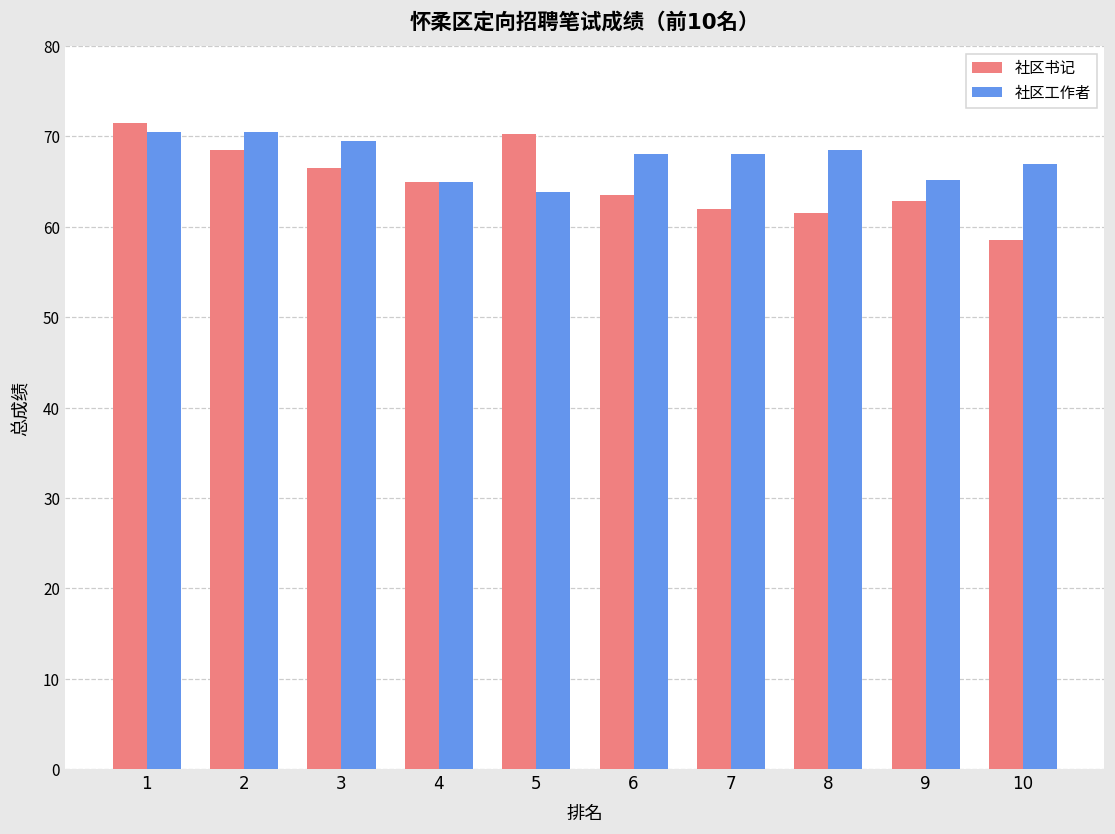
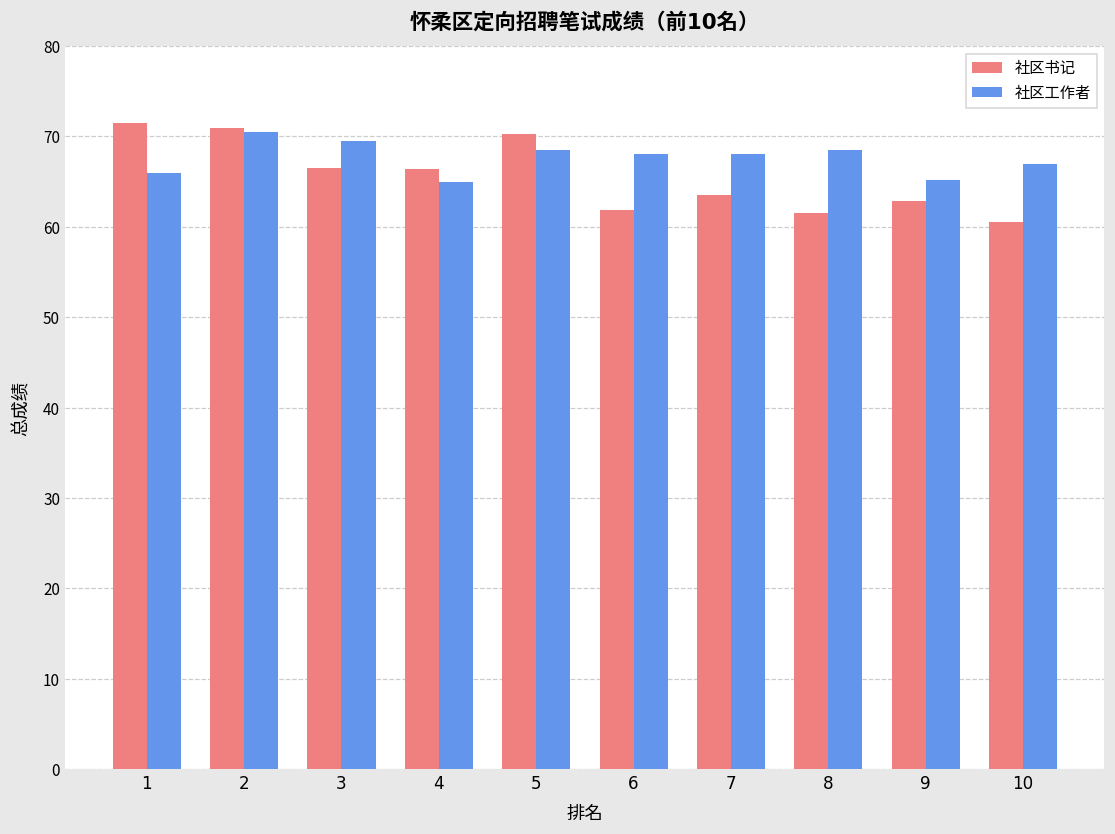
  {
    "社区书记": {
      "1": 72,
-     "2": 69,
+     "2": 71,
      "3": 67,
-     "4": 65,
+     "4": 66,
      "5": 70,
-     "6": 64,
-     "7": 62,
+     "6": 62,
+     "7": 64,
      "8": 62,
      "9": 63,
-     "10": 59
+     "10": 61
    },
    "社区工作者": {
-     "1": 71,
+     "1": 66,
      "2": 71,
      "3": 70,
      "4": 65,
-     "5": 64,
+     "5": 69,
      "6": 68,
      "7": 68,
      "8": 69,
      "9": 65,
      "10": 67
    }
  }
